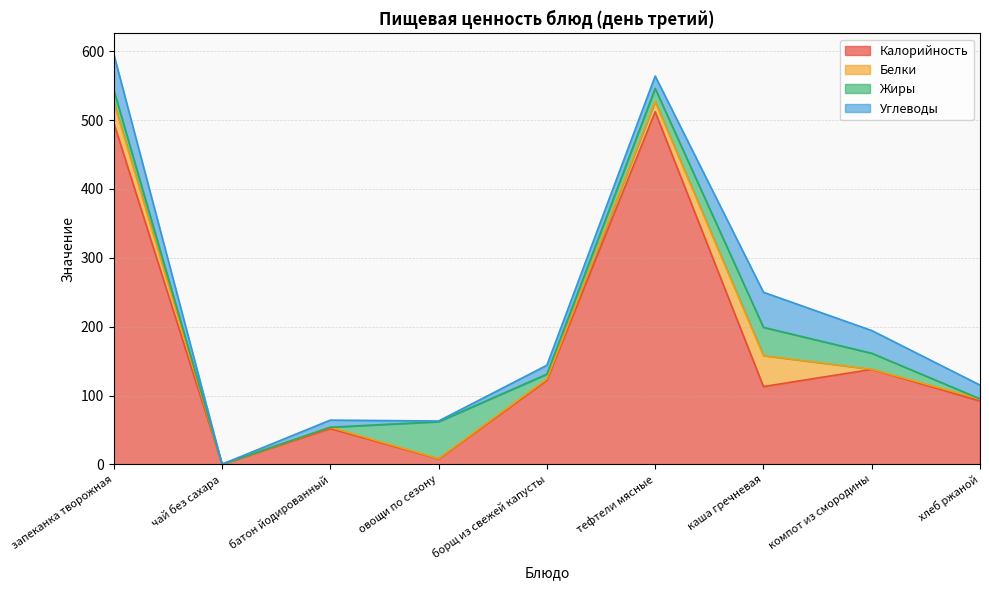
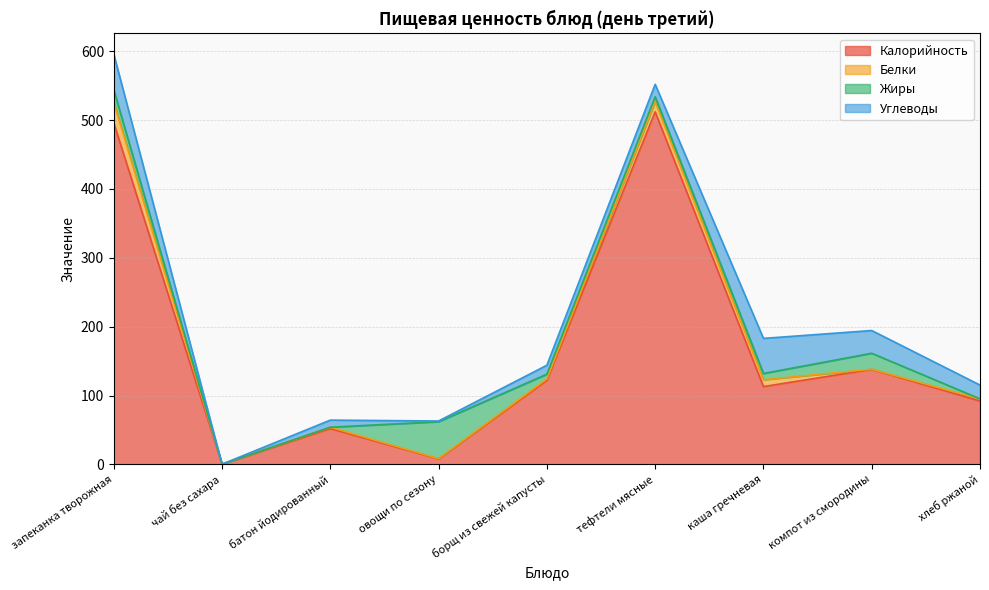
  {
    "Калорийность": {
      "запеканка творожная": 500,
      "тефтели мясные": 510,
      "каша гречневая": 110
    },
    "Белки": {
      "запеканка творожная": 30,
      "тефтели мясные": 20,
-     "каша гречневая": 50
+     "каша гречневая": 10
    },
    "Жиры": {
      "запеканка творожная": 20,
      "борщ из свежей капусты": 10,
-     "тефтели мясные": 20,
-     "каша гречневая": 40,
+     "тефтели мясные": 10,
+     "каша гречневая": 10,
      "компот из смородины": 20
    },
    "Углеводы": {
      "запеканка творожная": 50,
      "батон йодированный": 10,
      "борщ из свежей капусты": 10,
      "тефтели мясные": 20,
      "каша гречневая": 50,
      "компот из смородины": 30,
      "хлеб ржаной": 20
    }
  }
